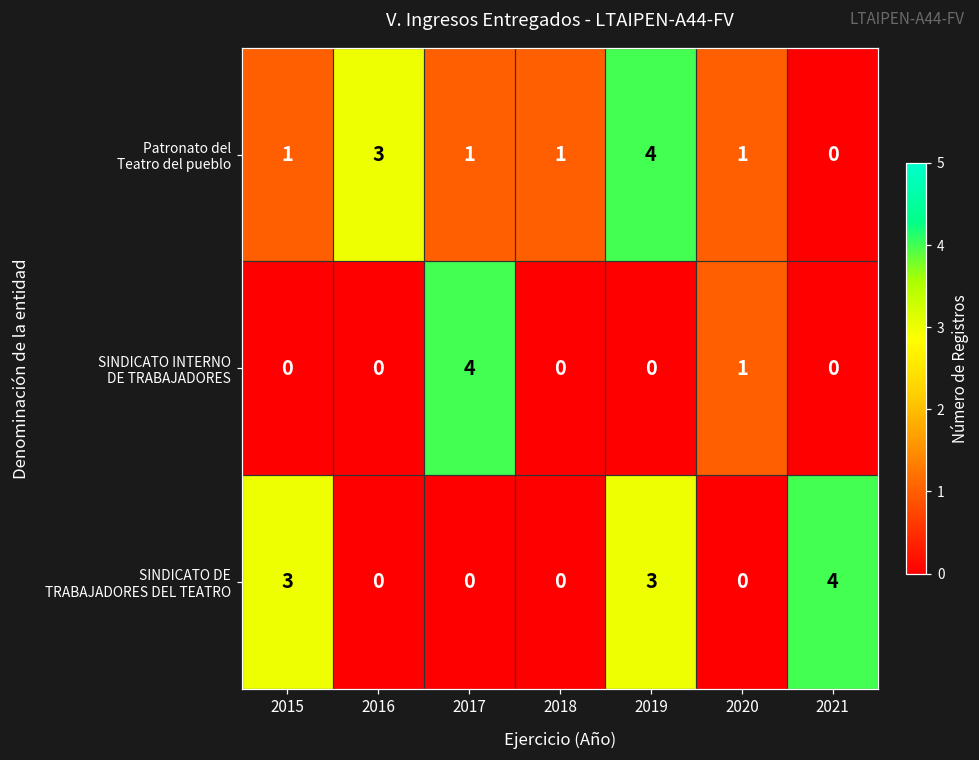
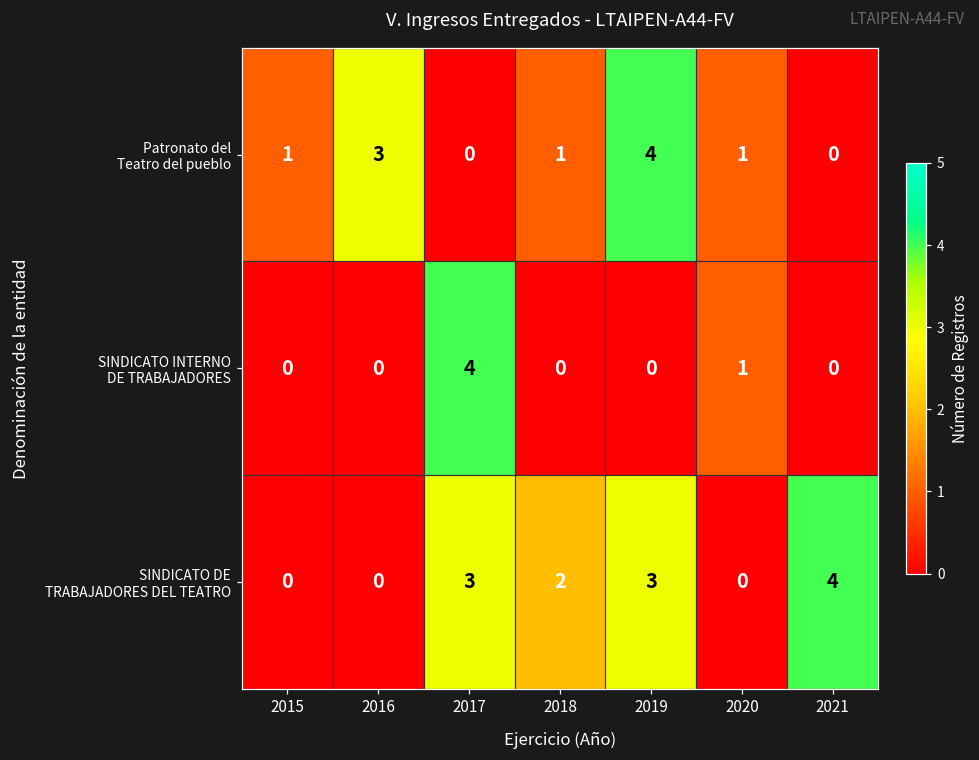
  {
    "Patronato del Teatro del pueblo": {
      "2015": 1,
      "2016": 3,
-     "2017": 1,
+     "2017": 0,
      "2018": 1,
      "2019": 4,
      "2020": 1,
      "2021": 0
    },
    "SINDICATO INTERNO DE TRABAJADORES": {
      "2015": 0,
      "2016": 0,
      "2017": 4,
      "2018": 0,
      "2019": 0,
      "2020": 1,
      "2021": 0
    },
    "SINDICATO DE TRABAJADORES DEL TEATRO": {
-     "2015": 3,
+     "2015": 0,
      "2016": 0,
-     "2017": 0,
-     "2018": 0,
+     "2017": 3,
+     "2018": 2,
      "2019": 3,
      "2020": 0,
      "2021": 4
    }
  }
